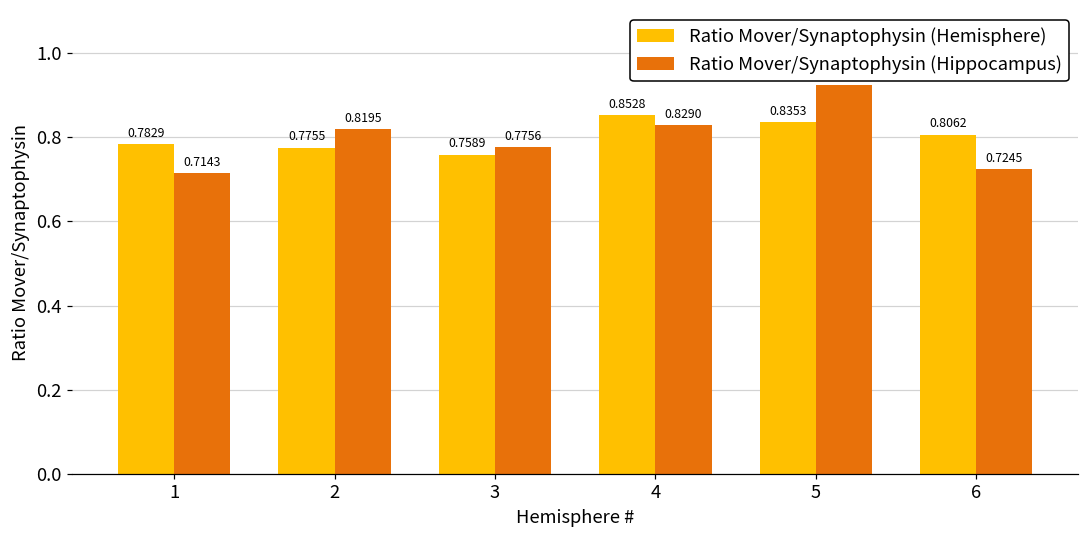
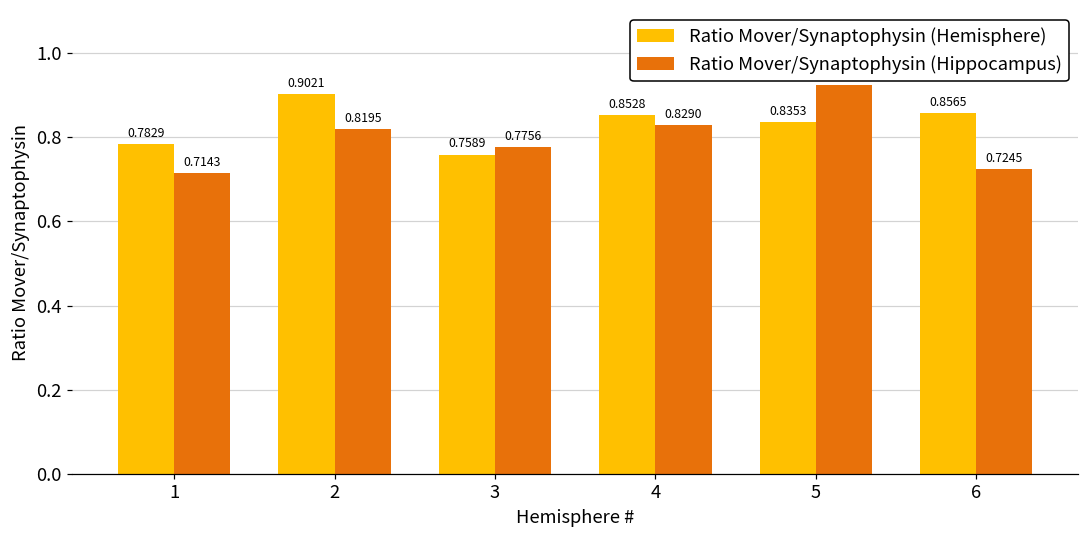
  {
    "Ratio Mover/Synaptophysin (Hemisphere)": {
      "1": 0.7829,
-     "2": 0.7755,
+     "2": 0.9021,
      "3": 0.7589,
      "4": 0.8528,
      "5": 0.8353,
-     "6": 0.8062
+     "6": 0.8565
    },
    "Ratio Mover/Synaptophysin (Hippocampus)": {
      "1": 0.7143,
      "2": 0.8195,
      "3": 0.7756,
      "4": 0.8290,
      "6": 0.7245
    }
  }
